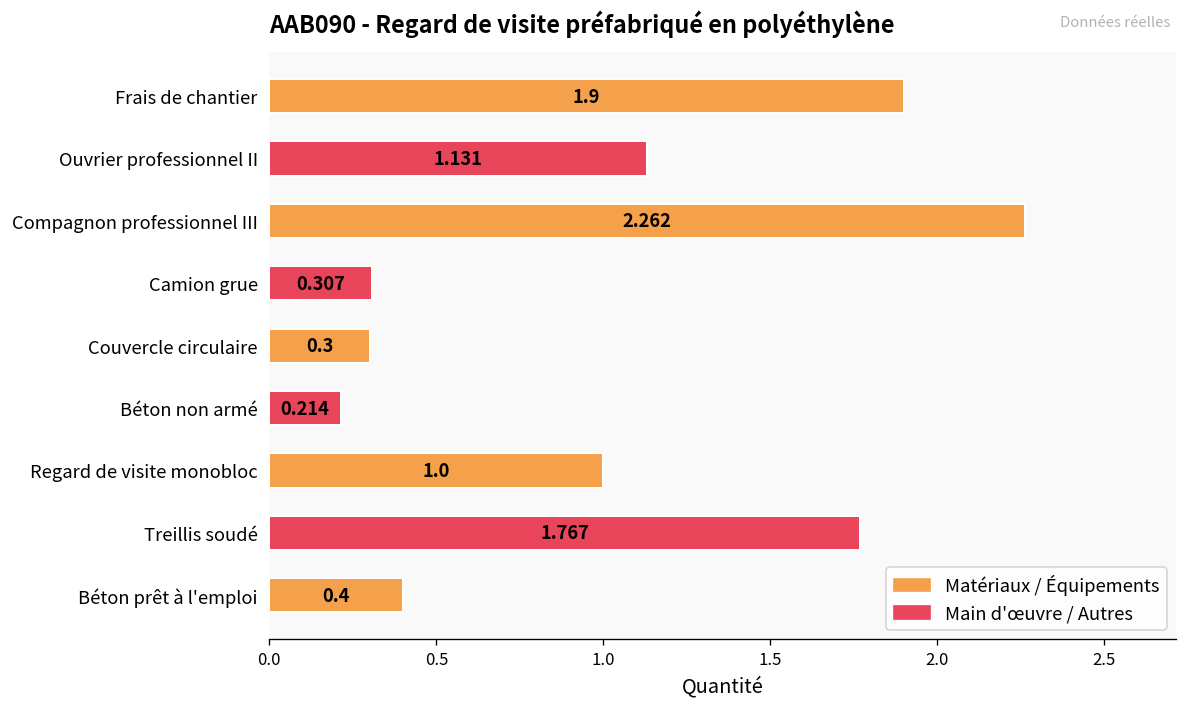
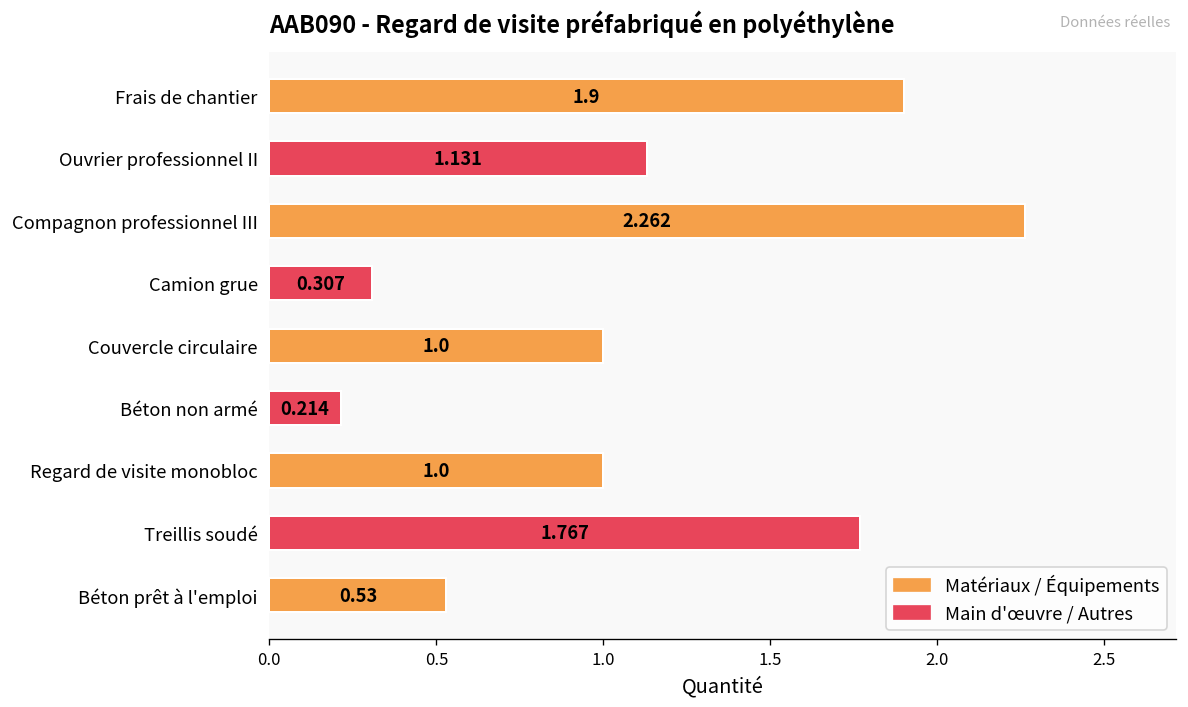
  {
    "Frais de chantier": 1.9,
    "Ouvrier professionnel II": 1.131,
    "Compagnon professionnel III": 2.262,
    "Camion grue": 0.307,
-   "Couvercle circulaire": 0.3,
+   "Couvercle circulaire": 1.0,
    "Béton non armé": 0.214,
    "Regard de visite monobloc": 1.0,
    "Treillis soudé": 1.767,
-   "Béton prêt à l'emploi": 0.4
+   "Béton prêt à l'emploi": 0.53
  }
